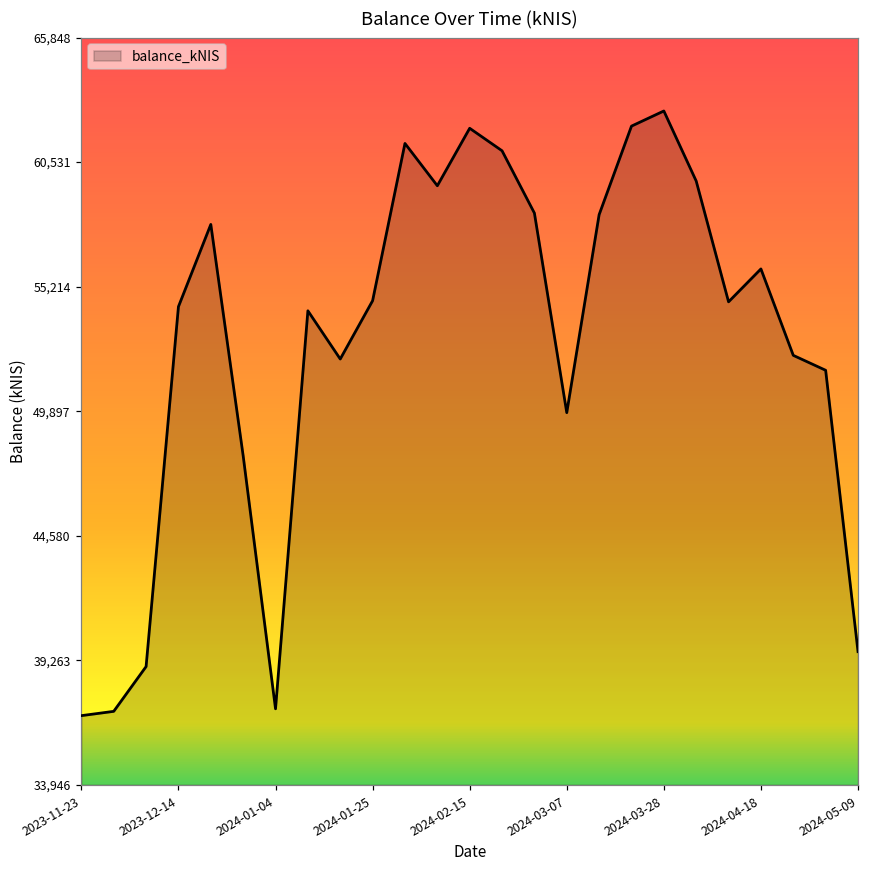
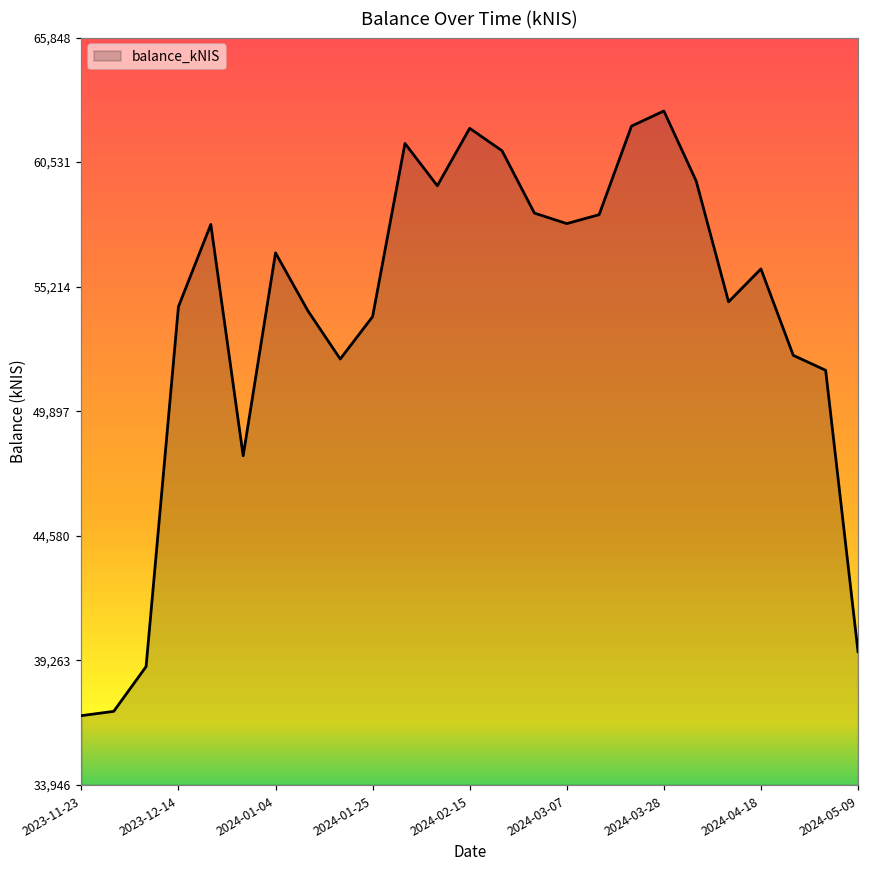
  {
    "2023-11-23": "36,900",
    "2023-12-14": "54,400",
-   "2024-01-04": "37,200",
-   "2024-01-25": "54,600",
+   "2024-01-04": "56,700",
+   "2024-01-25": "53,900",
    "2024-02-15": "62,000",
-   "2024-03-07": "49,800",
+   "2024-03-07": "57,900",
    "2024-03-28": "62,700",
    "2024-04-18": "56,000",
    "2024-05-09": "39,600"
  }
